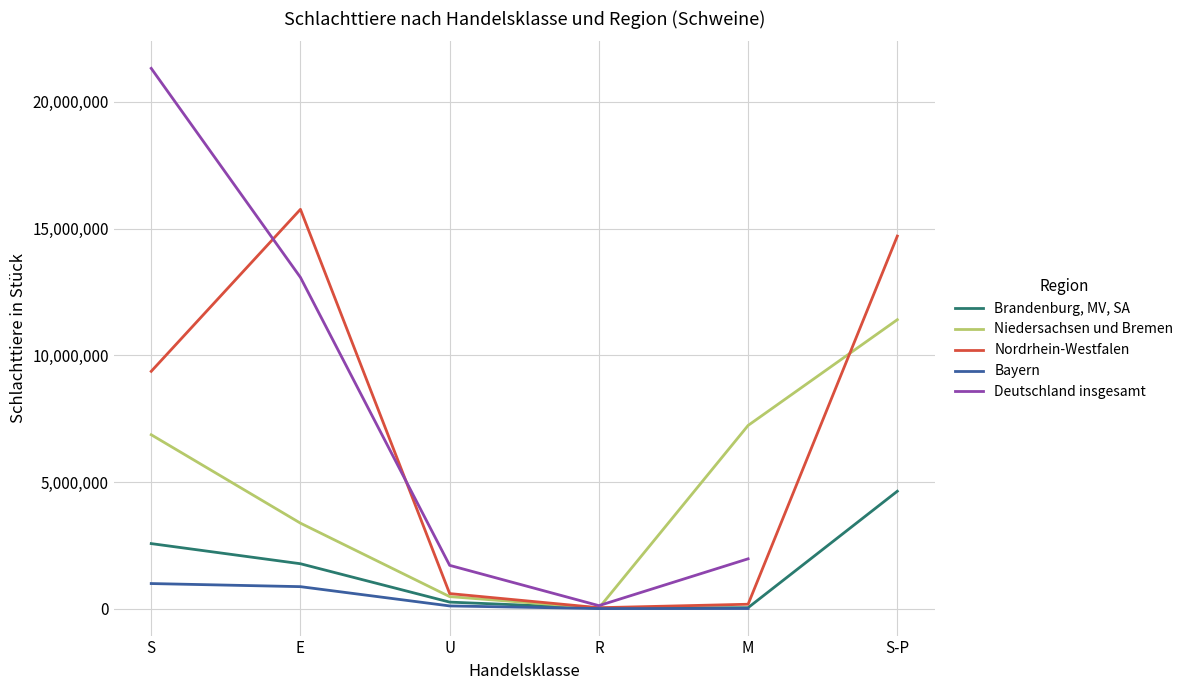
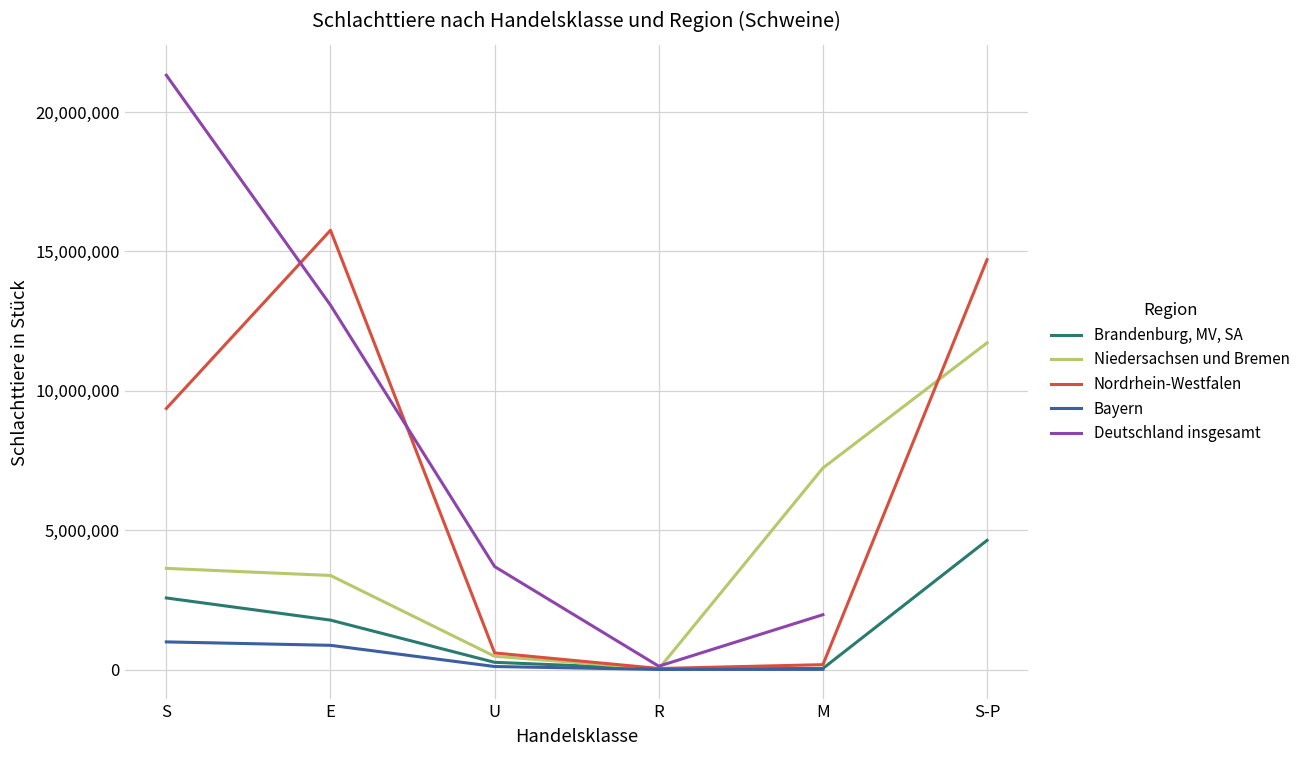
  {
    "Niedersachsen und Bremen": {
-     "S": "6,900,000",
+     "S": "3,600,000",
      "E": "3,400,000",
      "U": "500,000",
      "M": "7,200,000",
-     "S-P": "11,400,000"
+     "S-P": "11,700,000"
    },
    "Nordrhein-Westfalen": {
      "S": "9,400,000",
      "E": "15,800,000",
      "U": "600,000",
      "M": "200,000",
      "S-P": "14,700,000"
    },
    "Deutschland insgesamt": {
      "S": "21,300,000",
      "E": "13,100,000",
-     "U": "1,700,000",
+     "U": "3,700,000",
      "M": "2,000,000"
    }
  }
